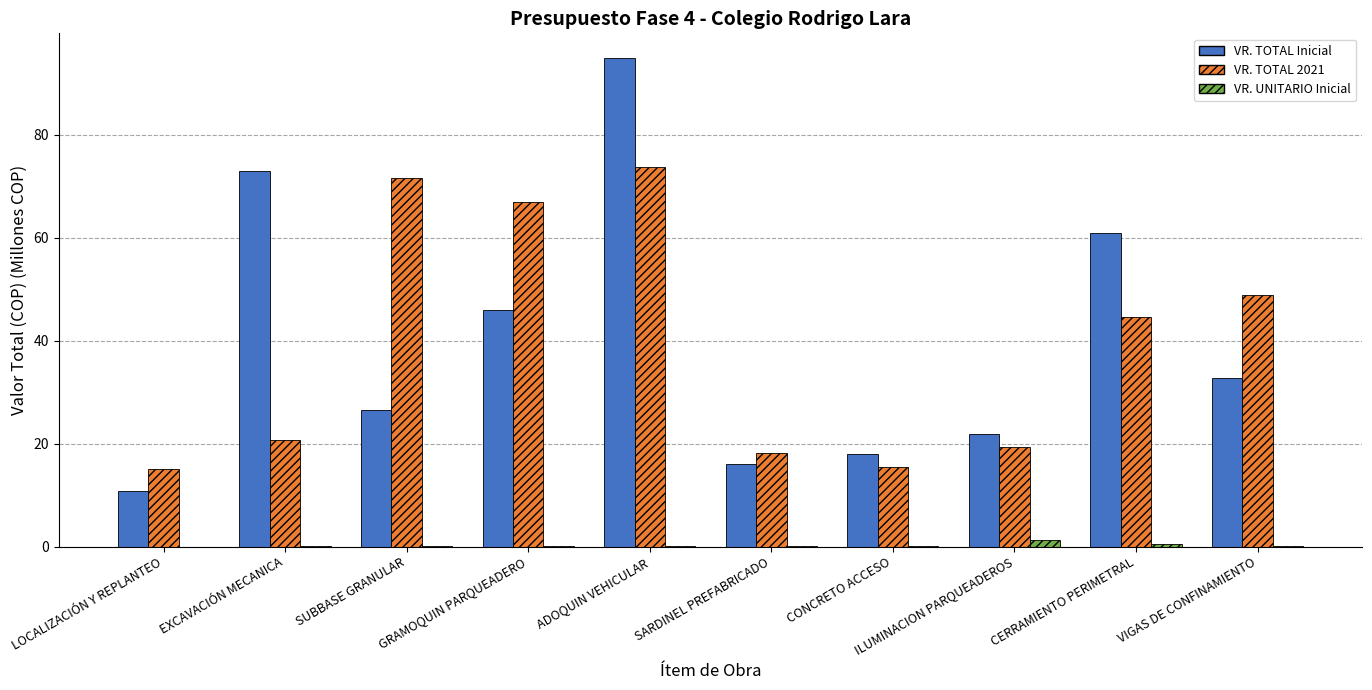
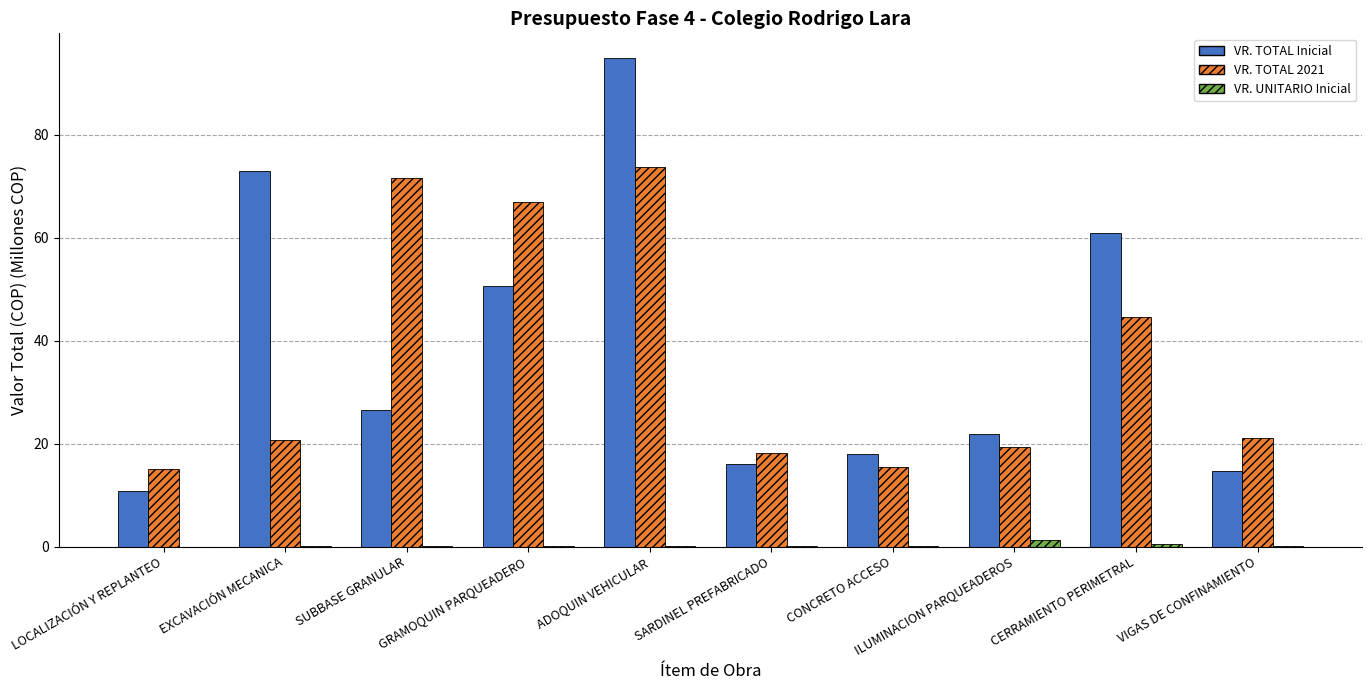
  {
    "VR. TOTAL Inicial": {
      "LOCALIZACIÓN Y REPLANTEO": 11,
      "EXCAVACIÓN MECANICA": 73,
      "SUBBASE GRANULAR": 27,
-     "GRAMOQUIN PARQUEADERO": 46,
+     "GRAMOQUIN PARQUEADERO": 51,
      "ADOQUIN VEHICULAR": 95,
      "SARDINEL PREFABRICADO": 16,
      "CONCRETO ACCESO": 18,
      "ILUMINACION PARQUEADEROS": 22,
      "CERRAMIENTO PERIMETRAL": 61,
-     "VIGAS DE CONFINAMIENTO": 33
+     "VIGAS DE CONFINAMIENTO": 15
    },
    "VR. TOTAL 2021": {
      "LOCALIZACIÓN Y REPLANTEO": 15,
      "EXCAVACIÓN MECANICA": 21,
      "SUBBASE GRANULAR": 72,
      "GRAMOQUIN PARQUEADERO": 67,
      "ADOQUIN VEHICULAR": 74,
      "SARDINEL PREFABRICADO": 18,
      "CONCRETO ACCESO": 15,
      "ILUMINACION PARQUEADEROS": 19,
      "CERRAMIENTO PERIMETRAL": 45,
-     "VIGAS DE CONFINAMIENTO": 49
+     "VIGAS DE CONFINAMIENTO": 21
    },
    "VR. UNITARIO Inicial": {
      "ILUMINACION PARQUEADEROS": 1,
      "CERRAMIENTO PERIMETRAL": 1
    }
  }
